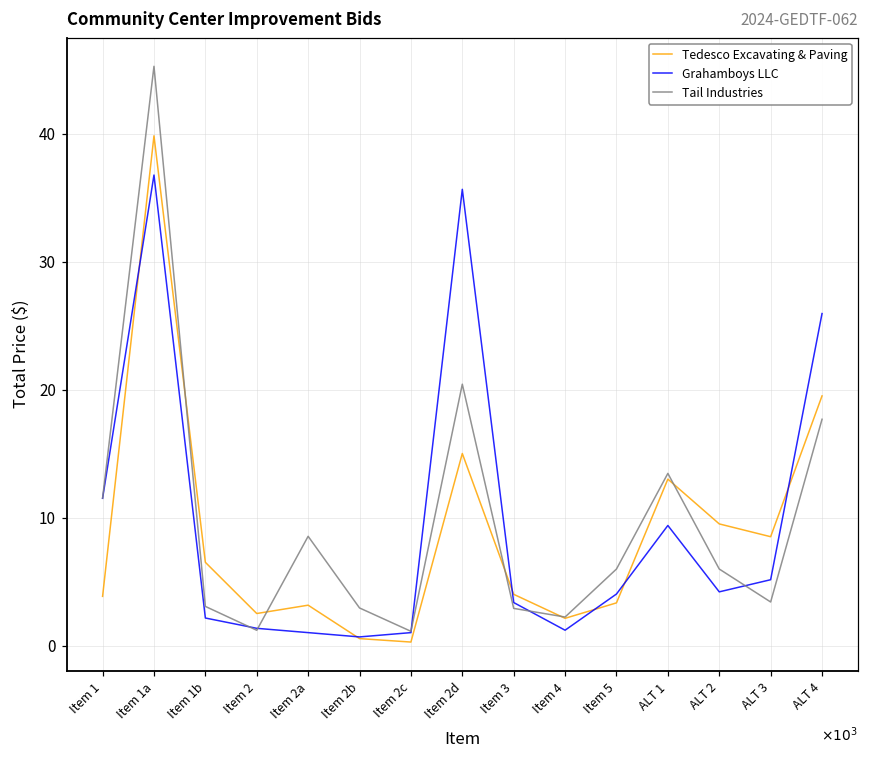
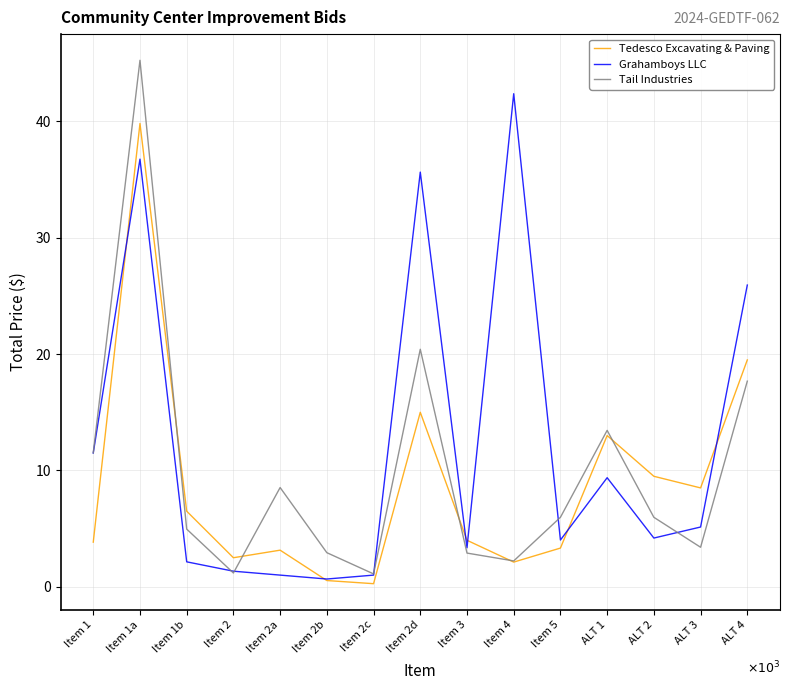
  {
    "Tedesco Excavating & Paving": {
      "Item 1": 3.8,
      "Item 1a": 39.8,
      "Item 1b": 6.5,
      "Item 2": 2.5,
      "Item 2a": 3.2,
      "Item 2c": 0.3,
      "Item 2d": 15.0,
      "Item 3": 4.0,
      "Item 5": 3.3,
      "ALT 1": 13.0,
      "ALT 2": 9.5,
      "ALT 3": 8.5,
      "ALT 4": 19.5
    },
    "Grahamboys LLC": {
      "Item 1a": 36.8,
      "Item 1b": 2.1,
      "Item 2a": 1.0,
      "Item 2d": 35.6,
      "Item 3": 3.4,
-     "Item 4": 1.2,
+     "Item 4": 42.4,
      "Item 5": 4.0,
      "ALT 1": 9.4,
      "ALT 2": 4.2,
      "ALT 3": 5.1,
      "ALT 4": 25.9
    },
    "Tail Industries": {
      "Item 1a": 45.3,
-     "Item 1b": 3.1,
+     "Item 1b": 5.0,
      "Item 2a": 8.5,
      "Item 2b": 2.9,
      "Item 2d": 20.4,
      "Item 3": 2.9,
      "Item 5": 6.0,
      "ALT 1": 13.4,
      "ALT 2": 6.0,
      "ALT 3": 3.4,
      "ALT 4": 17.7
    }
  }
